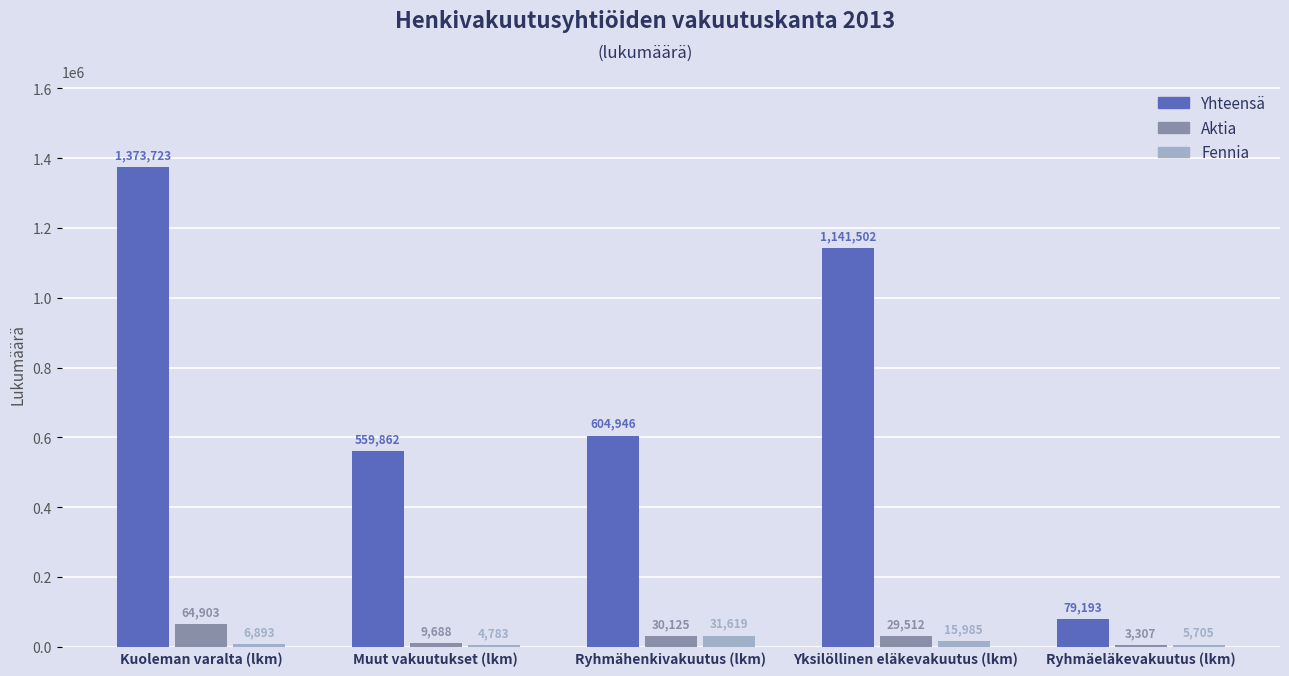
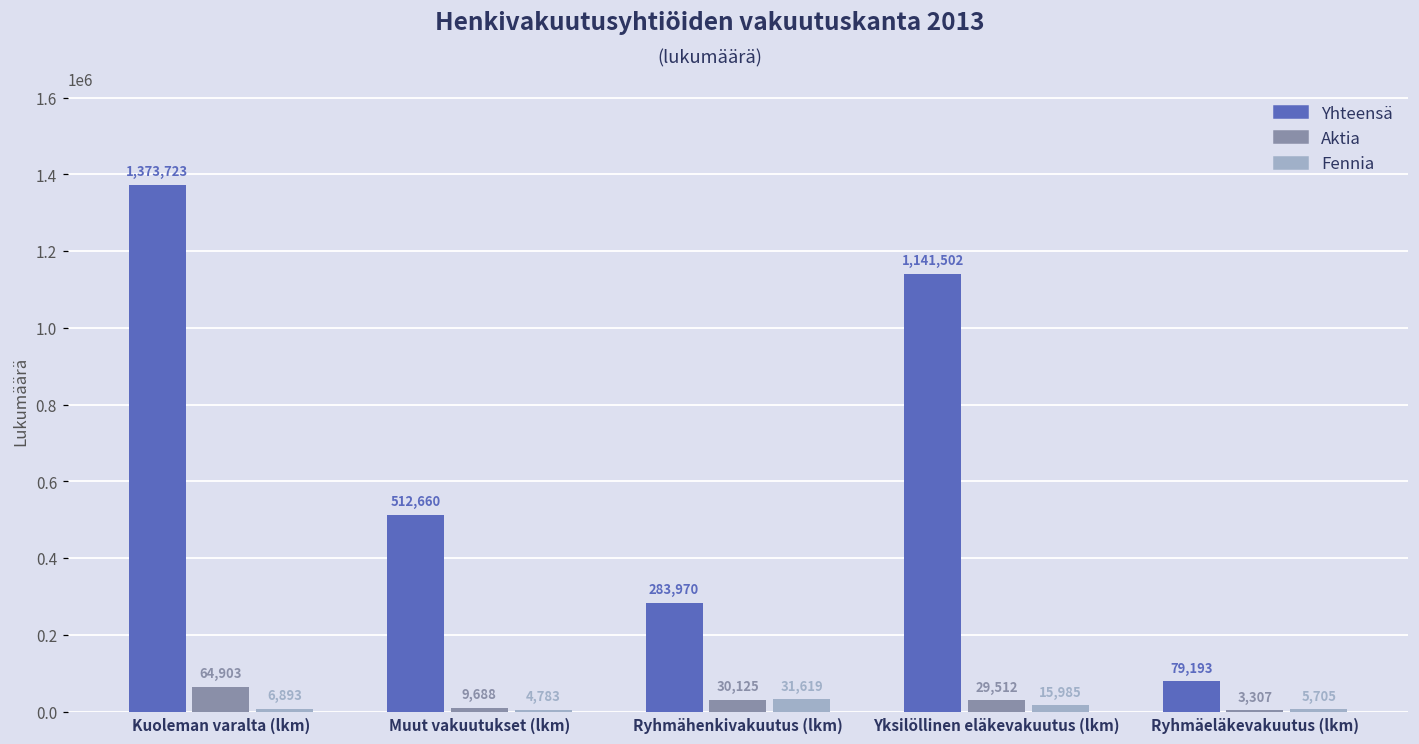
  {
    "Yhteensä": {
      "Kuoleman varalta (lkm)": "1,373,723",
-     "Muut vakuutukset (lkm)": "559,862",
-     "Ryhmähenkivakuutus (lkm)": "604,946",
+     "Muut vakuutukset (lkm)": "512,660",
+     "Ryhmähenkivakuutus (lkm)": "283,970",
      "Yksilöllinen eläkevakuutus (lkm)": "1,141,502",
      "Ryhmäeläkevakuutus (lkm)": "79,193"
    }
  }
